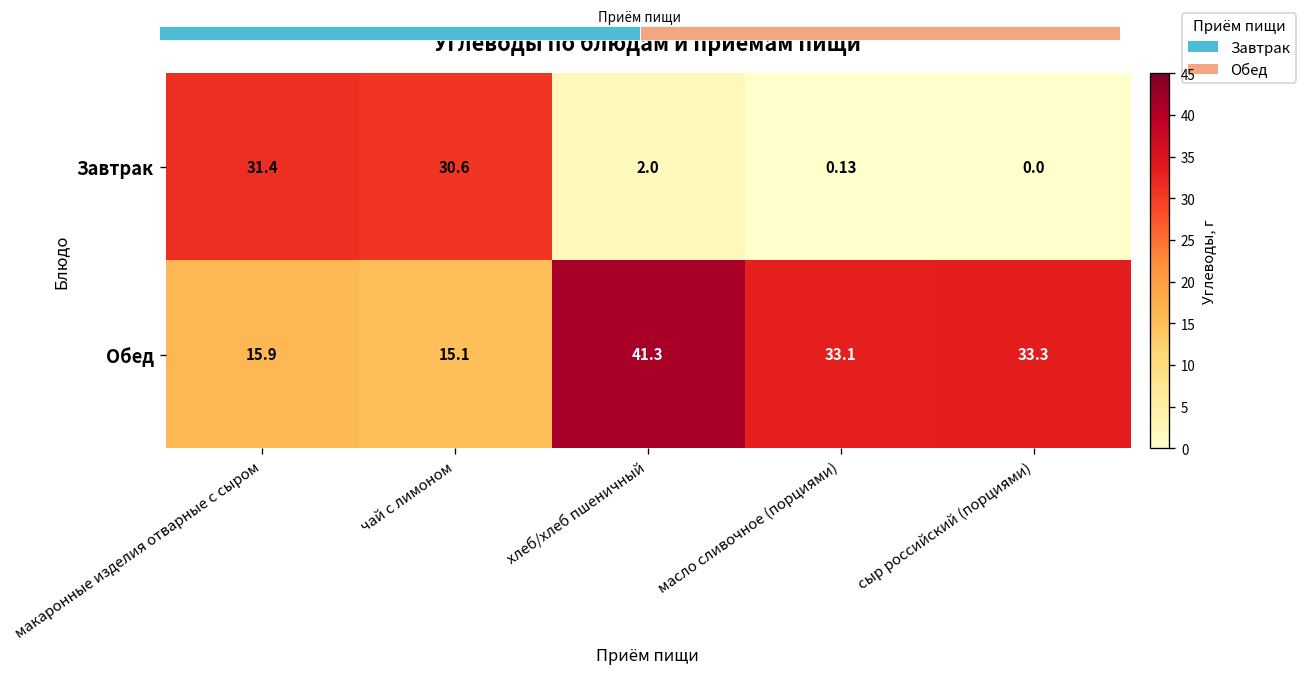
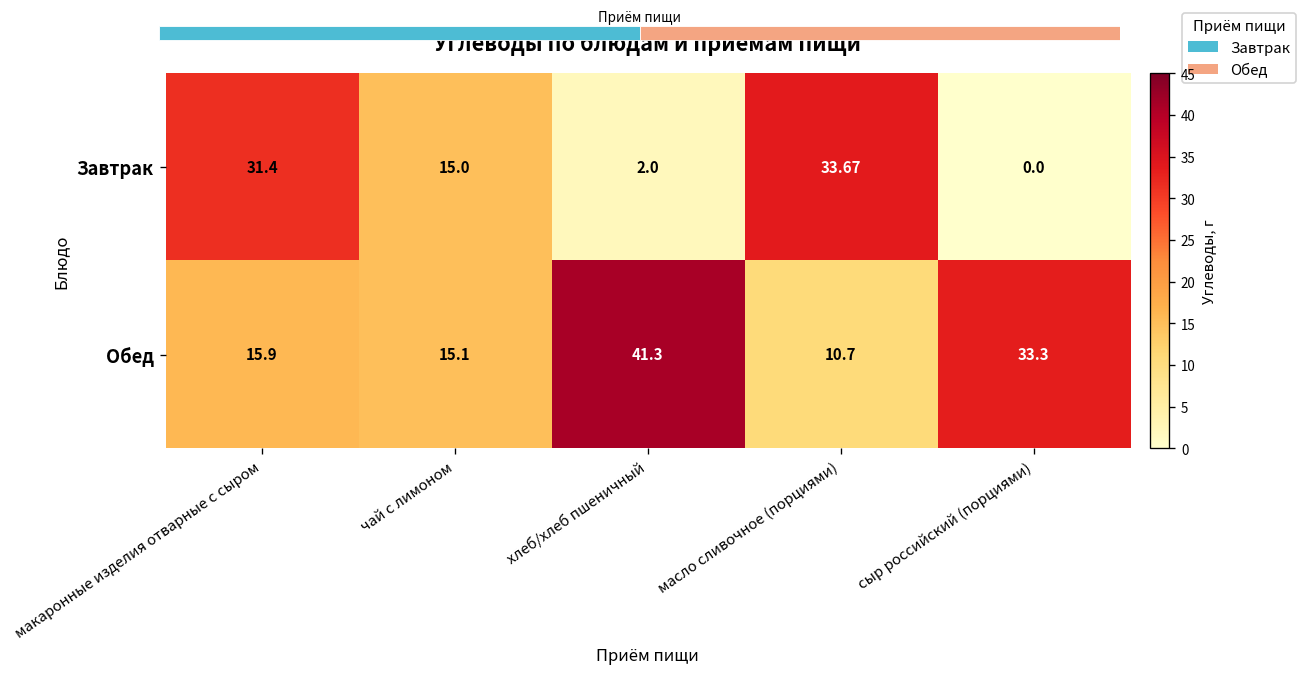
  {
    "Углеводы по блюдам и приёмам пищи": {
      "Завтрак": {
        "макаронные изделия отварные с сыром": 31.4,
-       "чай с лимоном": 30.6,
+       "чай с лимоном": 15.0,
        "хлеб/хлеб пшеничный": 2.0,
-       "масло сливочное (порциями)": 0.13,
+       "масло сливочное (порциями)": 33.67,
        "сыр российский (порциями)": 0.0
      },
      "Обед": {
        "макаронные изделия отварные с сыром": 15.9,
        "чай с лимоном": 15.1,
        "хлеб/хлеб пшеничный": 41.3,
-       "масло сливочное (порциями)": 33.1,
+       "масло сливочное (порциями)": 10.7,
        "сыр российский (порциями)": 33.3
      }
    }
  }
